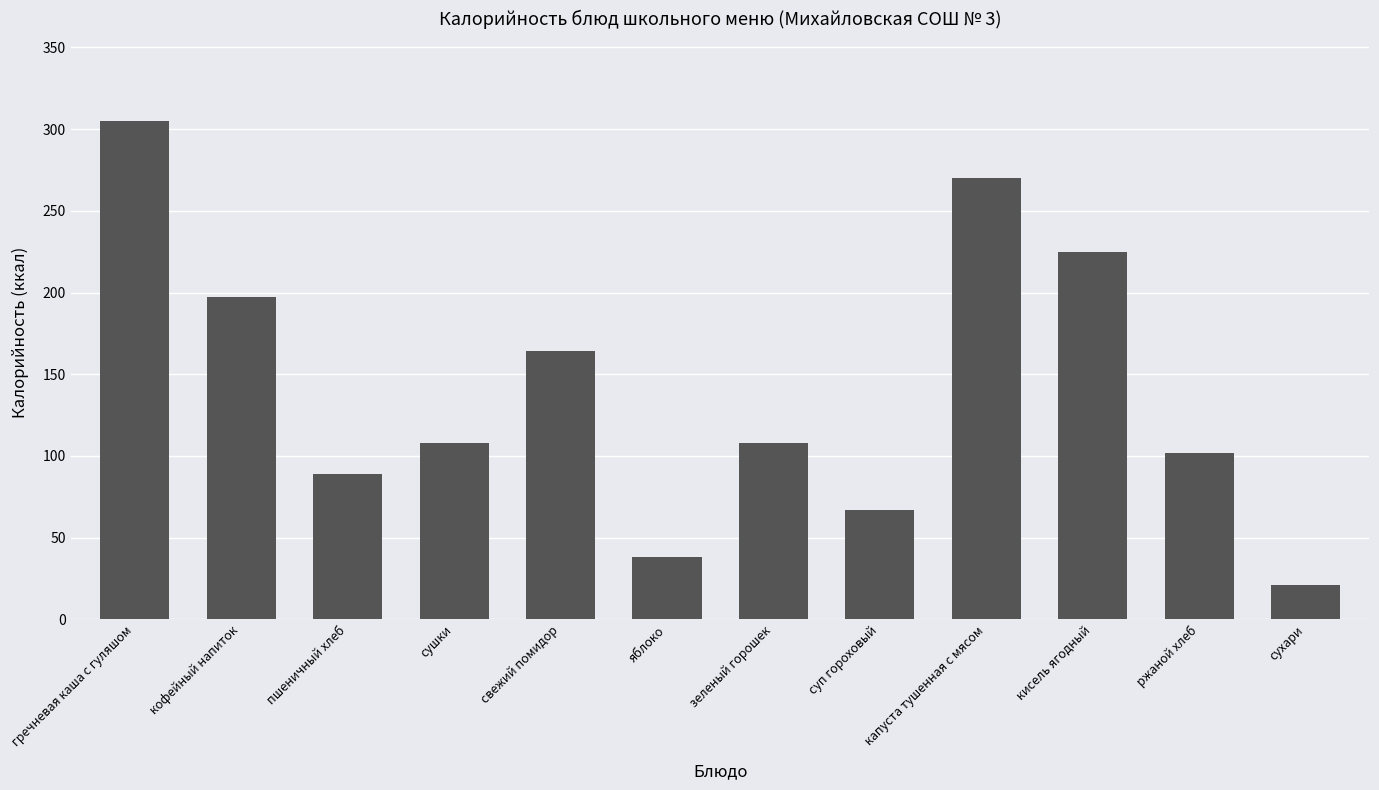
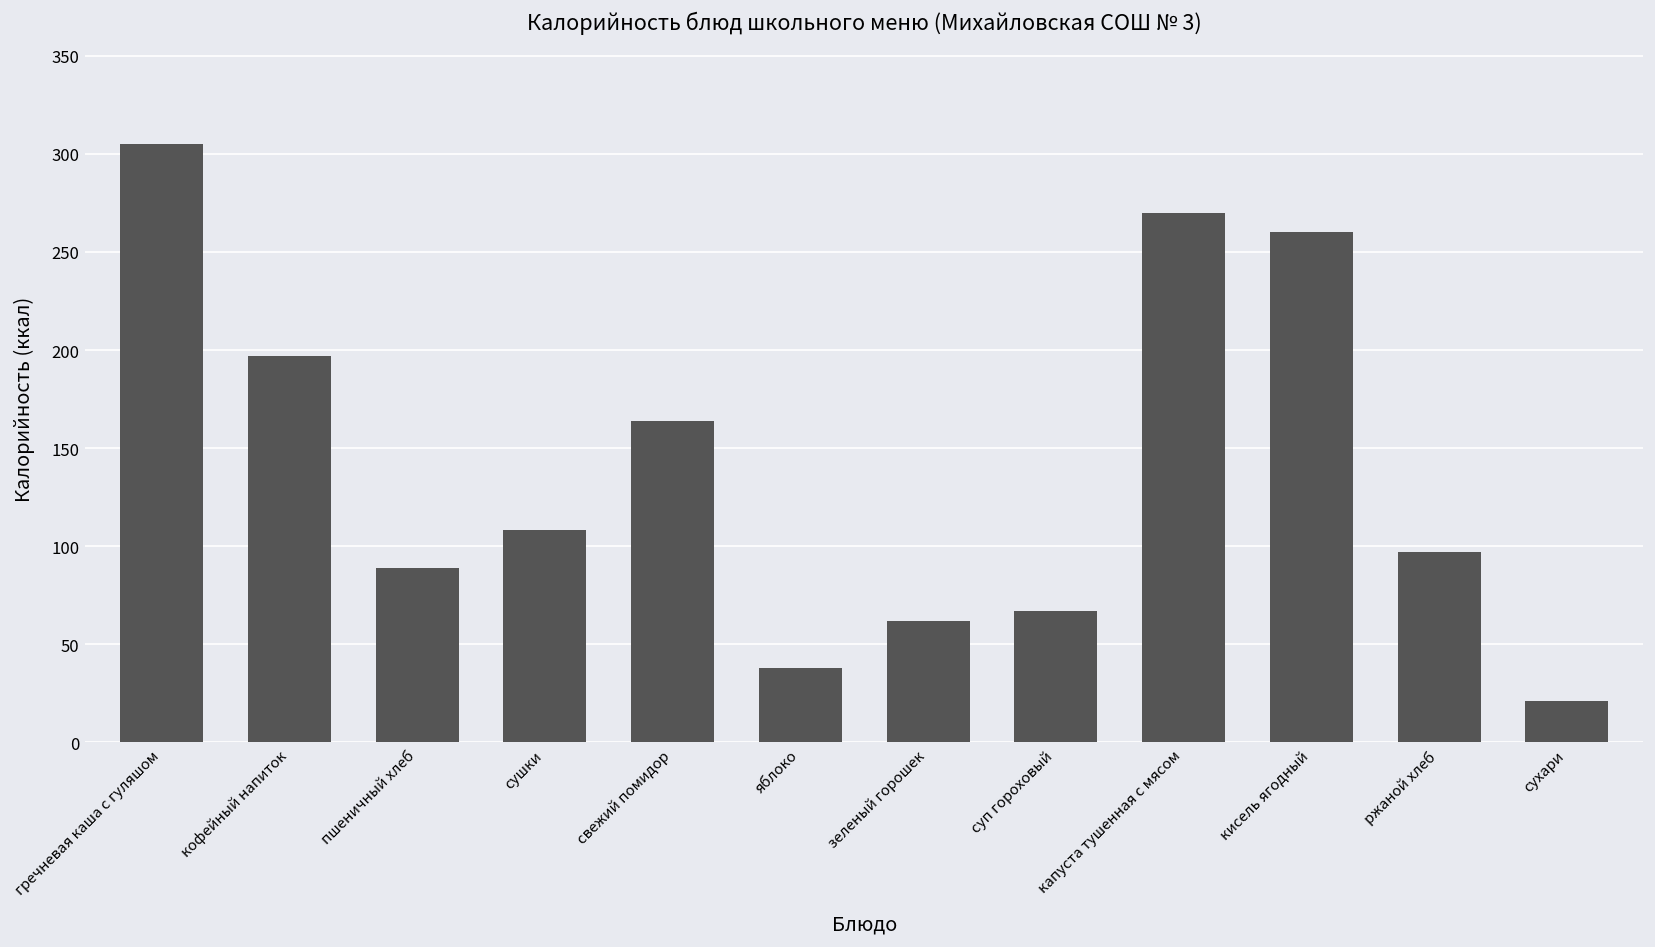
  {
    "гречневая каша с гуляшом": 305,
    "кофейный напиток": 197,
    "пшеничный хлеб": 89,
    "сушки": 108,
    "свежий помидор": 164,
    "яблоко": 38,
-   "зеленый горошек": 108,
+   "зеленый горошек": 62,
    "суп гороховый": 67,
    "капуста тушенная с мясом": 270,
-   "кисель ягодный": 225,
-   "ржаной хлеб": 102,
+   "кисель ягодный": 260,
+   "ржаной хлеб": 97,
    "сухари": 21
  }
